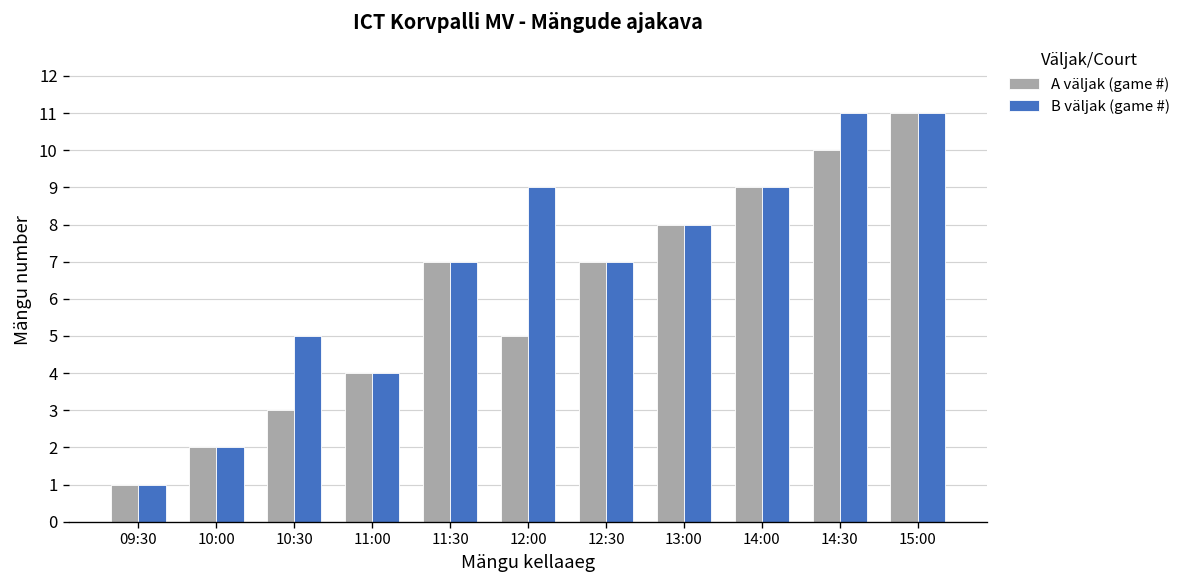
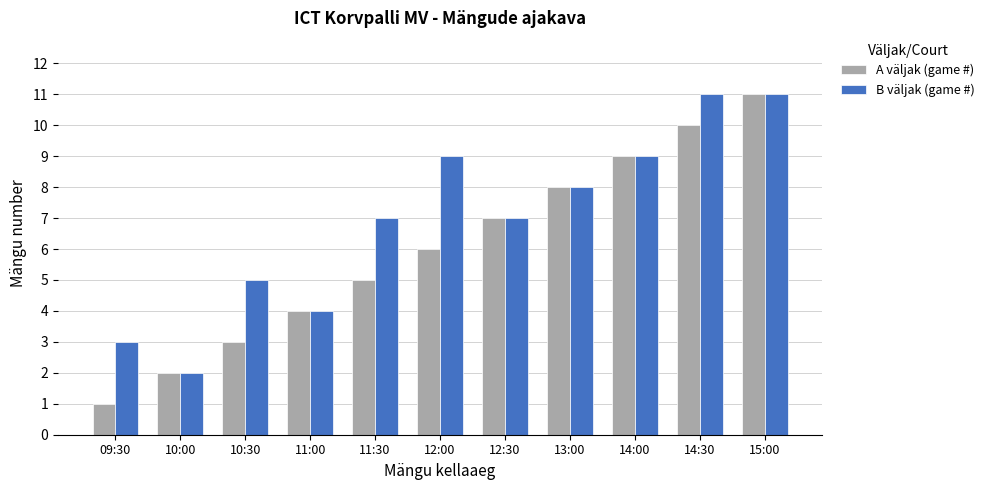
  {
    "A väljak (game #)": {
      "09:30": 1,
      "10:00": 2,
      "10:30": 3,
      "11:00": 4,
-     "11:30": 7,
-     "12:00": 5,
+     "11:30": 5,
+     "12:00": 6,
      "12:30": 7,
      "13:00": 8,
      "14:00": 9,
      "14:30": 10,
      "15:00": 11
    },
    "B väljak (game #)": {
-     "09:30": 1,
+     "09:30": 3,
      "10:00": 2,
      "10:30": 5,
      "11:00": 4,
      "11:30": 7,
      "12:00": 9,
      "12:30": 7,
      "13:00": 8,
      "14:00": 9,
      "14:30": 11,
      "15:00": 11
    }
  }
